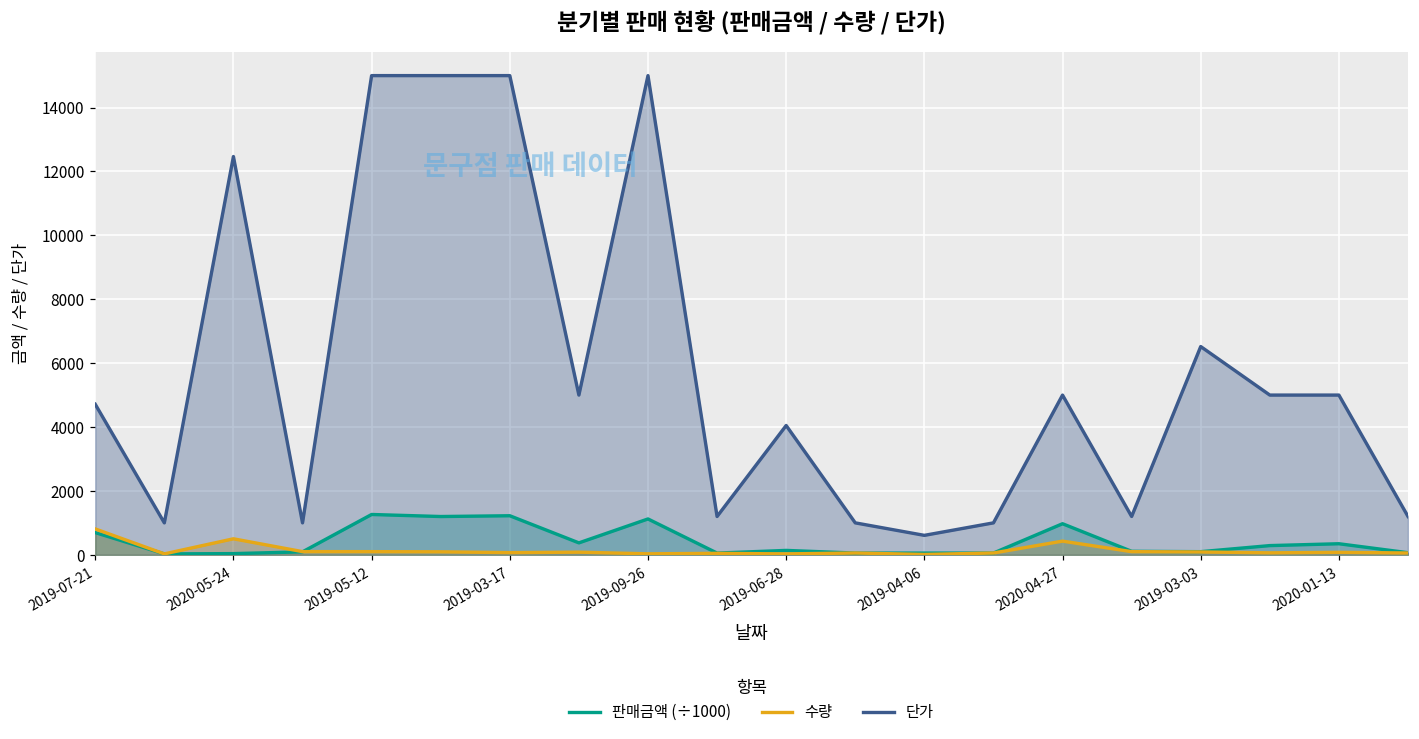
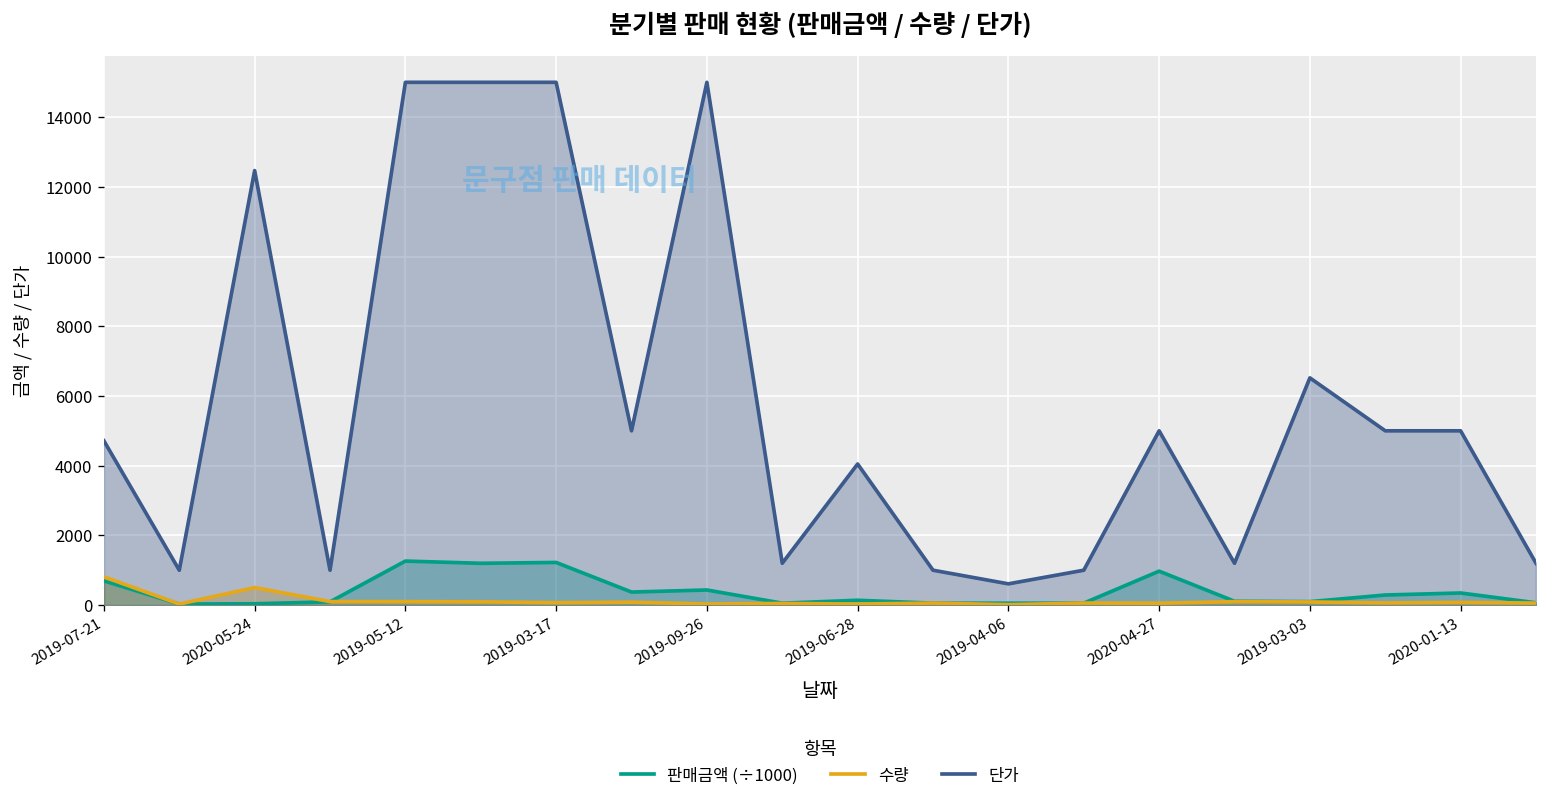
  {
    "판매금액 (÷1000)": {
      "2019-07-21": 700,
      "2020-05-24": 0,
      "2019-05-12": 1300,
      "2019-03-17": 1200,
-     "2019-09-26": 1100,
+     "2019-09-26": 400,
      "2019-06-28": 100,
      "2020-04-27": 1000,
      "2020-01-13": 300
    },
    "수량": {
      "2019-07-21": 800,
      "2020-05-24": 500,
      "2019-05-12": 100,
      "2019-03-17": 100,
      "2019-09-26": 0,
      "2019-06-28": 0,
-     "2020-04-27": 400,
+     "2020-04-27": 100,
      "2020-01-13": 100
    },
    "단가": {
      "2019-07-21": 4700,
      "2020-05-24": 12500,
      "2019-05-12": 15000,
      "2019-03-17": 15000,
      "2019-09-26": 15000,
      "2019-06-28": 4000,
      "2019-04-06": 600,
      "2020-04-27": 5000,
      "2019-03-03": 6500,
      "2020-01-13": 5000
    }
  }
